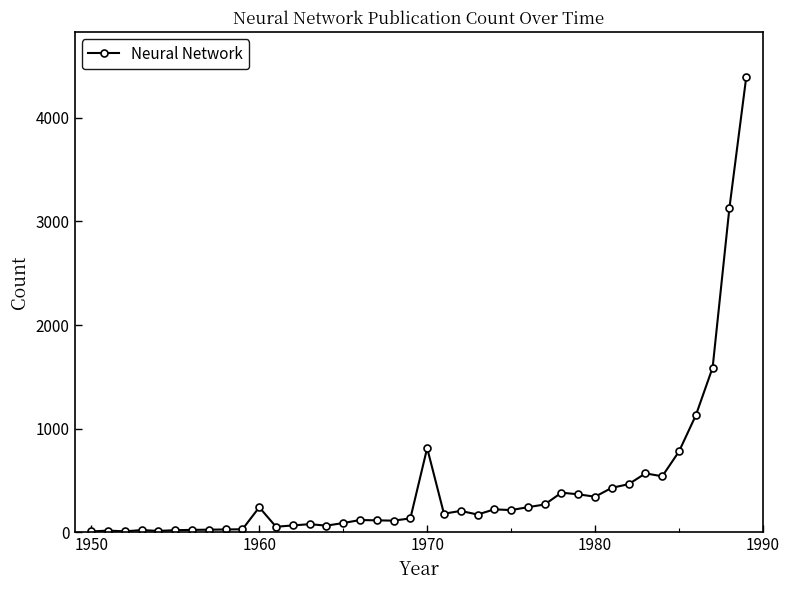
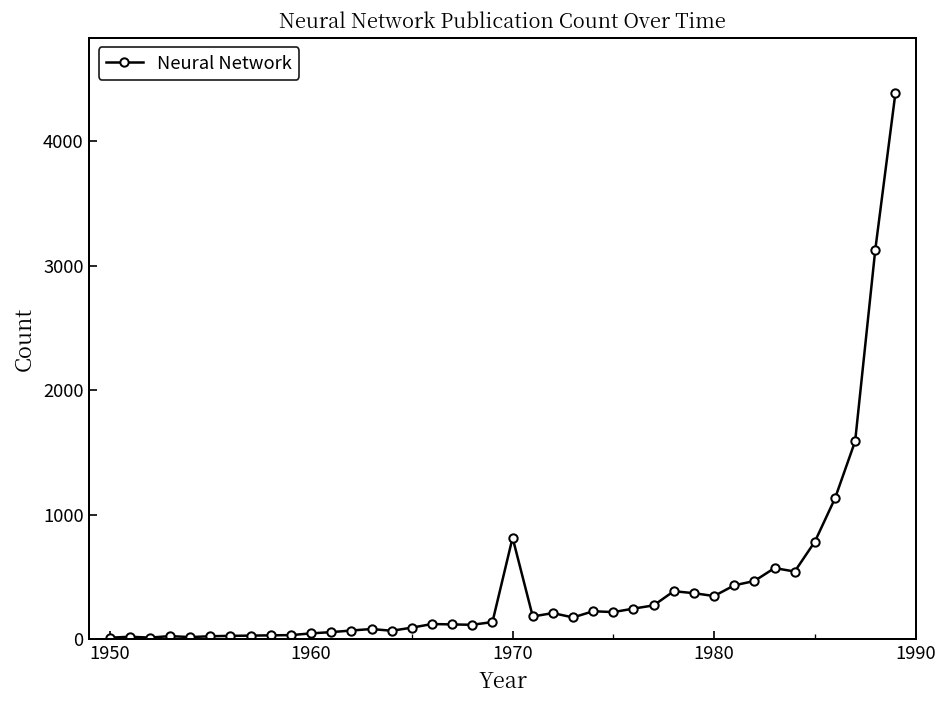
  {
    "1950": 10,
-   "1960": 240,
+   "1960": 50,
    "1970": 810,
    "1980": 350
  }
